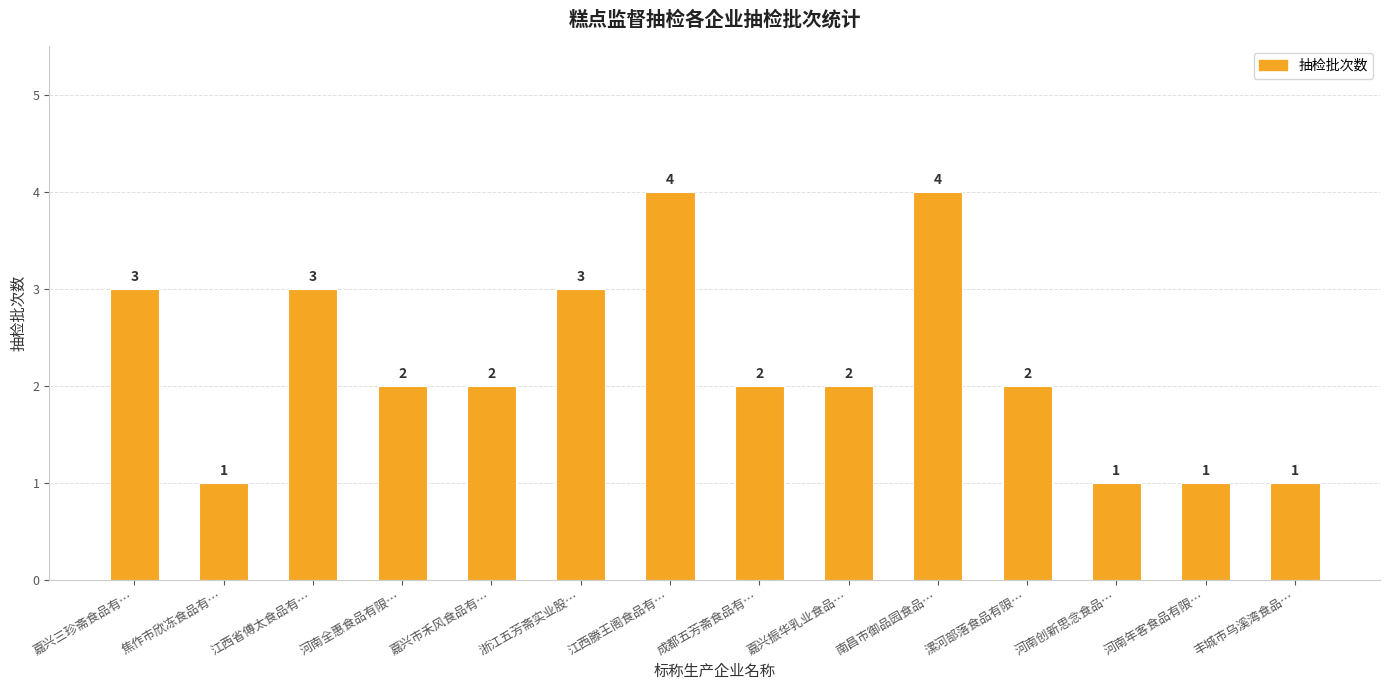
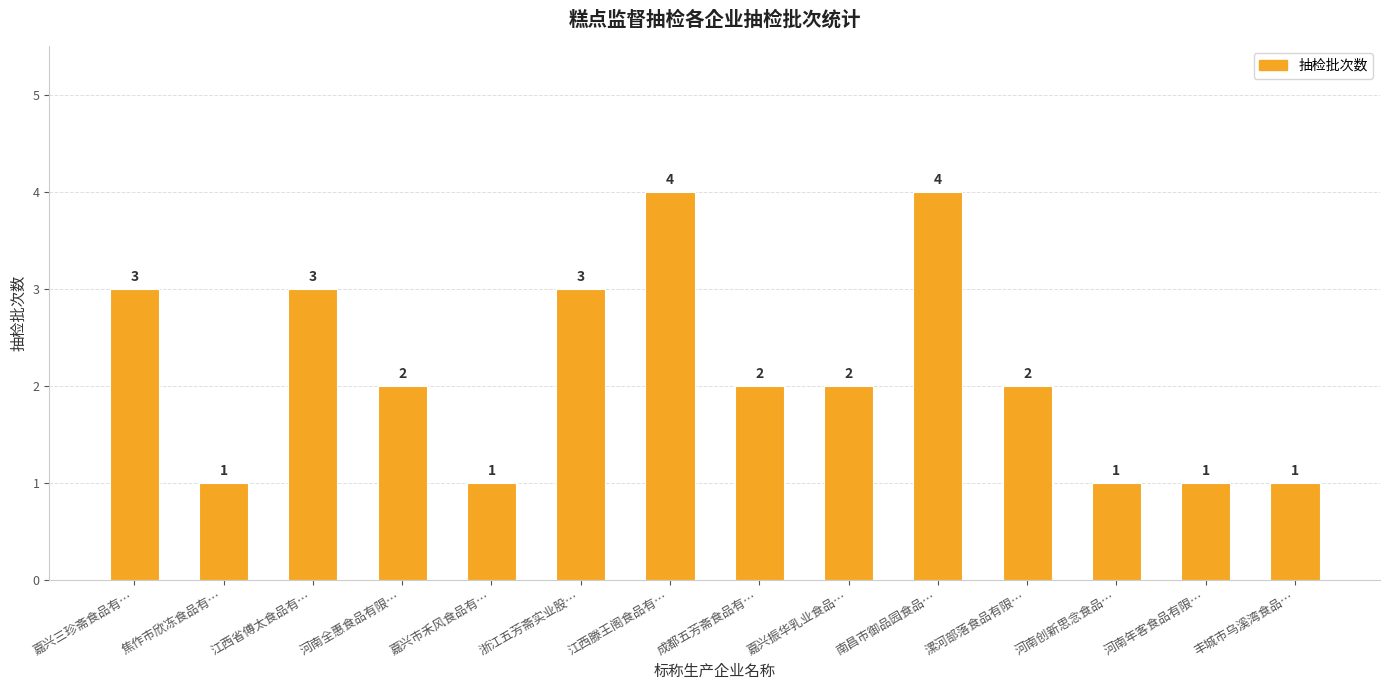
  {
    "嘉兴三珍斋食品有…": 3,
    "焦作市欣冻食品有…": 1,
    "江西省傅太食品有…": 3,
    "河南全惠食品有限…": 2,
-   "嘉兴市禾风食品有…": 2,
+   "嘉兴市禾风食品有…": 1,
    "浙江五芳斋实业股…": 3,
    "江西滕王阁食品有…": 4,
    "成都五芳斋食品有…": 2,
    "嘉兴振华乳业食品…": 2,
    "南昌市御品园食品…": 4,
    "漯河部落食品有限…": 2,
    "河南创新思念食品…": 1,
    "河南年客食品有限…": 1,
    "丰城市乌溪湾食品…": 1
  }
